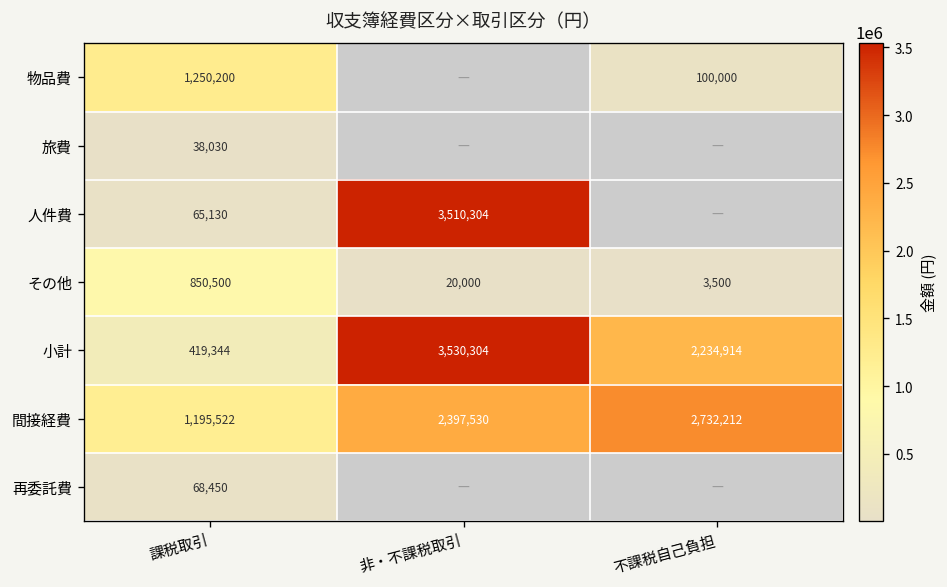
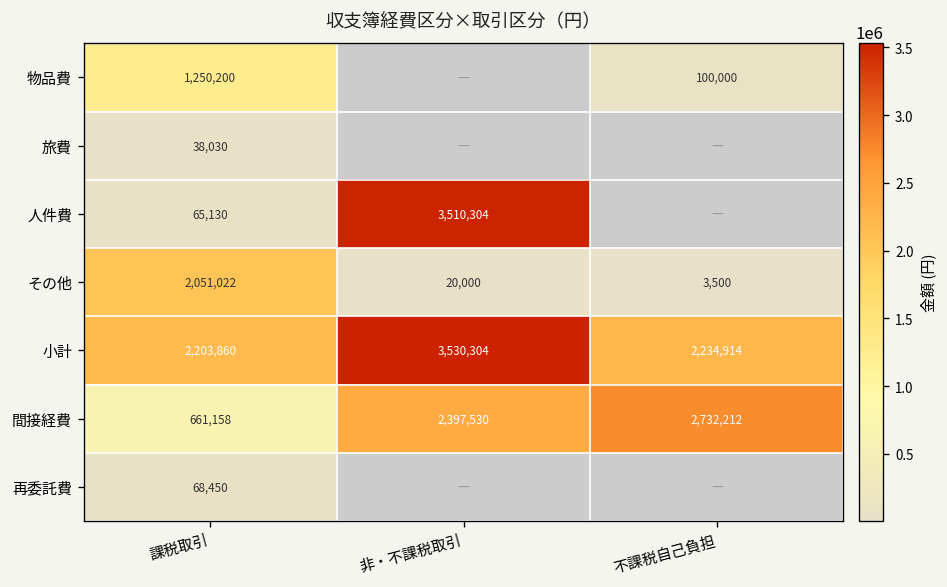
  {
    "物品費": {
      "課税取引": "1,250,200",
      "不課税自己負担": "100,000"
    },
    "旅費": {
      "課税取引": "38,030"
    },
    "人件費": {
      "課税取引": "65,130",
      "非・不課税取引": "3,510,304"
    },
    "その他": {
-     "課税取引": "850,500",
+     "課税取引": "2,051,022",
      "非・不課税取引": "20,000",
      "不課税自己負担": "3,500"
    },
    "小計": {
-     "課税取引": "419,344",
+     "課税取引": "2,203,860",
      "非・不課税取引": "3,530,304",
      "不課税自己負担": "2,234,914"
    },
    "間接経費": {
-     "課税取引": "1,195,522",
+     "課税取引": "661,158",
      "非・不課税取引": "2,397,530",
      "不課税自己負担": "2,732,212"
    },
    "再委託費": {
      "課税取引": "68,450"
    }
  }
